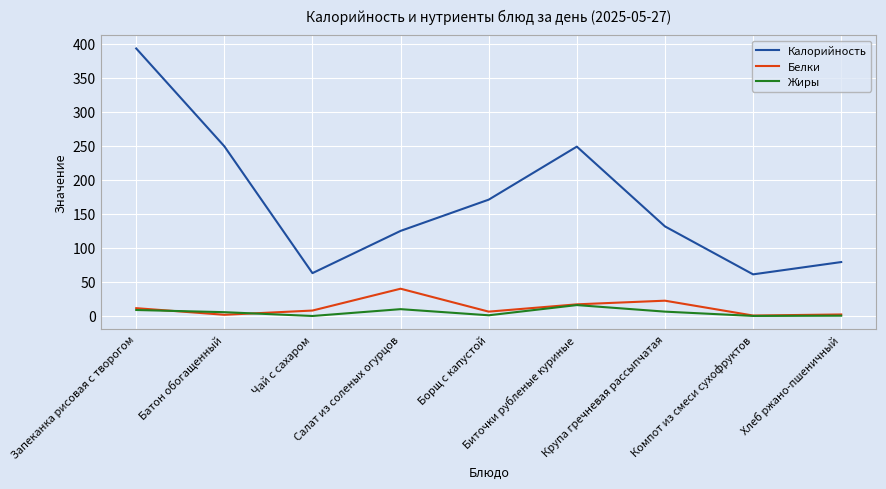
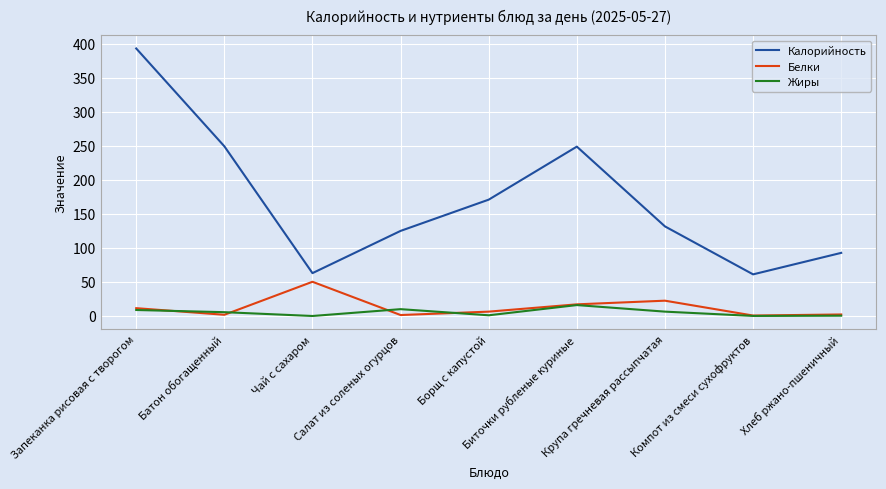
  {
    "Калорийность": {
      "Запеканка рисовая с творогом": 390,
      "Батон обогащенный": 250,
      "Чай с сахаром": 60,
      "Салат из соленых огурцов": 130,
      "Борщ с капустой": 170,
      "Биточки рубленые куриные": 250,
      "Крупа гречневая рассыпчатая": 130,
      "Компот из смеси сухофруктов": 60,
-     "Хлеб ржано-пшеничный": 80
+     "Хлеб ржано-пшеничный": 90
    },
    "Белки": {
      "Батон обогащенный": 0,
-     "Чай с сахаром": 10,
-     "Салат из соленых огурцов": 40,
+     "Чай с сахаром": 50,
+     "Салат из соленых огурцов": 0,
      "Борщ с капустой": 10,
      "Крупа гречневая рассыпчатая": 20
    },
    "Жиры": {
      "Батон обогащенный": 10,
      "Чай с сахаром": 0,
      "Салат из соленых огурцов": 10,
      "Борщ с капустой": 0,
      "Крупа гречневая рассыпчатая": 10
    }
  }
